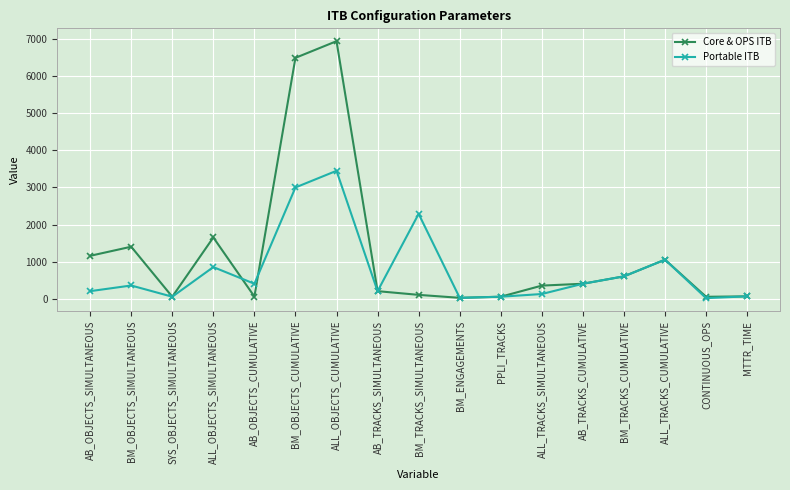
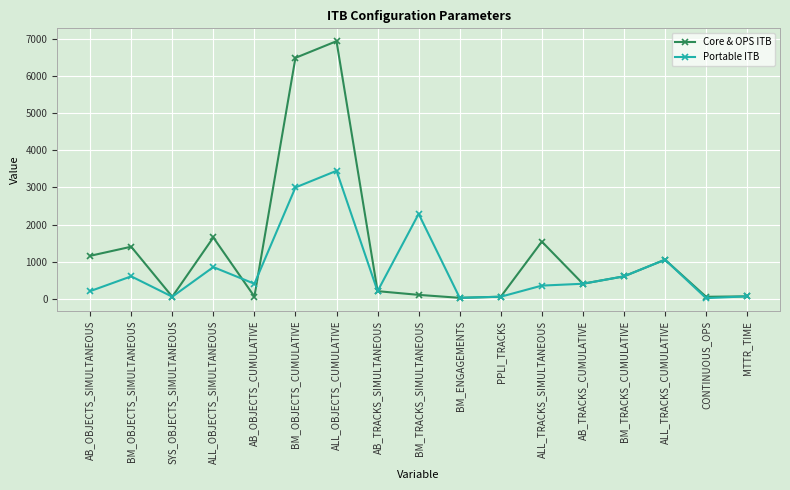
  {
    "Core & OPS ITB": {
      "AB_OBJECTS_SIMULTANEOUS": 1200,
      "BM_OBJECTS_SIMULTANEOUS": 1400,
      "ALL_OBJECTS_SIMULTANEOUS": 1700,
      "AB_OBJECTS_CUMULATIVE": 100,
      "BM_OBJECTS_CUMULATIVE": 6500,
      "ALL_OBJECTS_CUMULATIVE": 7000,
      "BM_TRACKS_SIMULTANEOUS": 100,
-     "ALL_TRACKS_SIMULTANEOUS": 400
+     "ALL_TRACKS_SIMULTANEOUS": 1500
    },
    "Portable ITB": {
      "AB_OBJECTS_SIMULTANEOUS": 200,
-     "BM_OBJECTS_SIMULTANEOUS": 400,
+     "BM_OBJECTS_SIMULTANEOUS": 600,
      "ALL_OBJECTS_SIMULTANEOUS": 900,
      "AB_OBJECTS_CUMULATIVE": 400,
      "BM_OBJECTS_CUMULATIVE": 3000,
      "ALL_OBJECTS_CUMULATIVE": 3500,
      "BM_TRACKS_SIMULTANEOUS": 2300,
-     "ALL_TRACKS_SIMULTANEOUS": 100
+     "ALL_TRACKS_SIMULTANEOUS": 400
    }
  }
